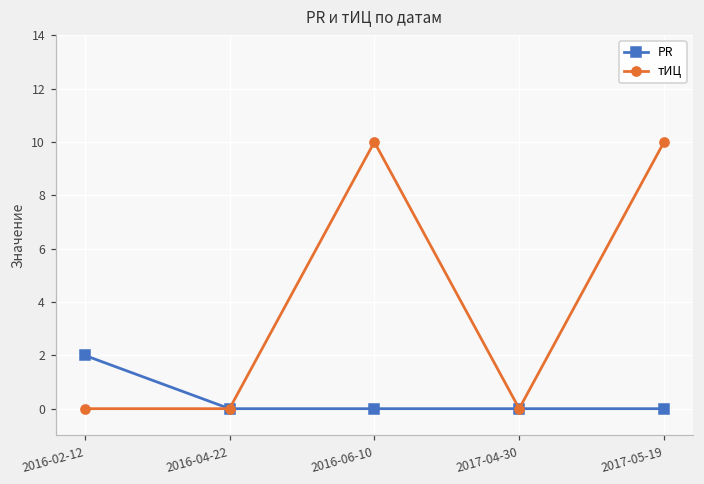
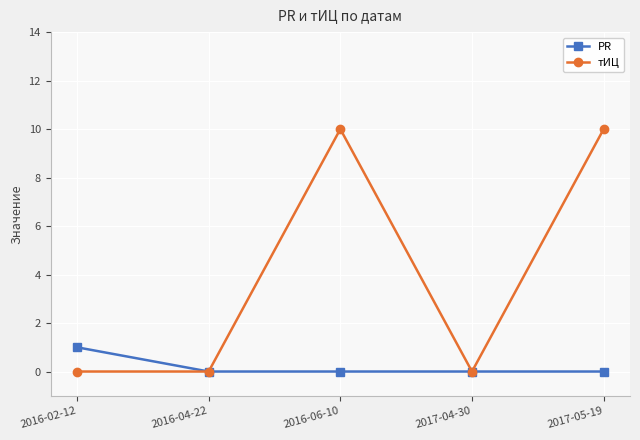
  {
    "PR": {
-     "2016-02-12": 2,
+     "2016-02-12": 1,
      "2016-06-10": 0,
      "2017-05-19": 0
    },
    "тИЦ": {
      "2016-02-12": 0,
      "2016-06-10": 10,
      "2017-05-19": 10
    }
  }
